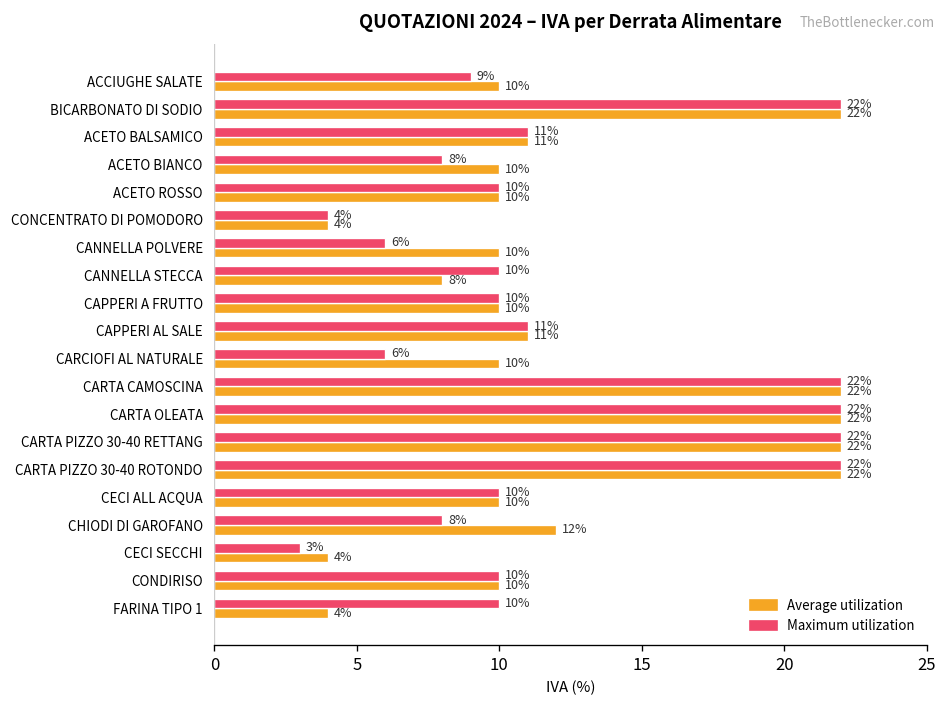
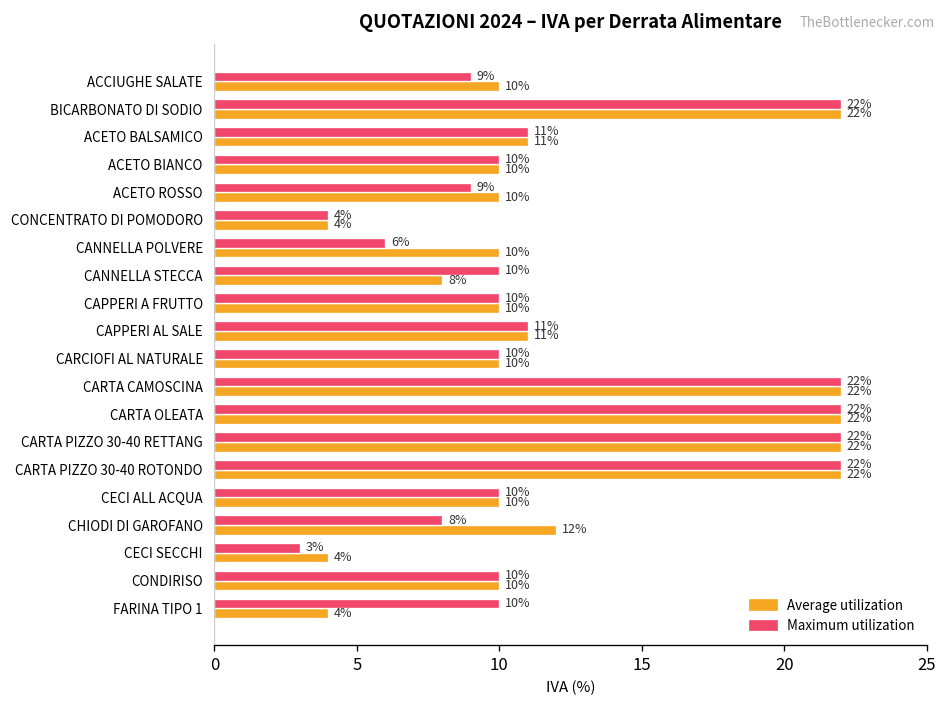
  {
    "Average utilization": {
      "ACCIUGHE SALATE": "10%",
      "ACETO BIANCO": "10%",
      "CANNELLA POLVERE": "10%",
      "CANNELLA STECCA": "8%",
      "CARCIOFI AL NATURALE": "10%",
      "CHIODI DI GAROFANO": "12%",
      "CECI SECCHI": "4%",
      "FARINA TIPO 1": "4%"
    },
    "Maximum utilization": {
      "ACCIUGHE SALATE": "9%",
-     "ACETO BIANCO": "8%",
-     "ACETO ROSSO": "10%",
+     "ACETO BIANCO": "10%",
+     "ACETO ROSSO": "9%",
      "CANNELLA POLVERE": "6%",
      "CANNELLA STECCA": "10%",
-     "CARCIOFI AL NATURALE": "6%",
+     "CARCIOFI AL NATURALE": "10%",
      "CHIODI DI GAROFANO": "8%",
      "CECI SECCHI": "3%",
      "FARINA TIPO 1": "10%"
    }
  }
